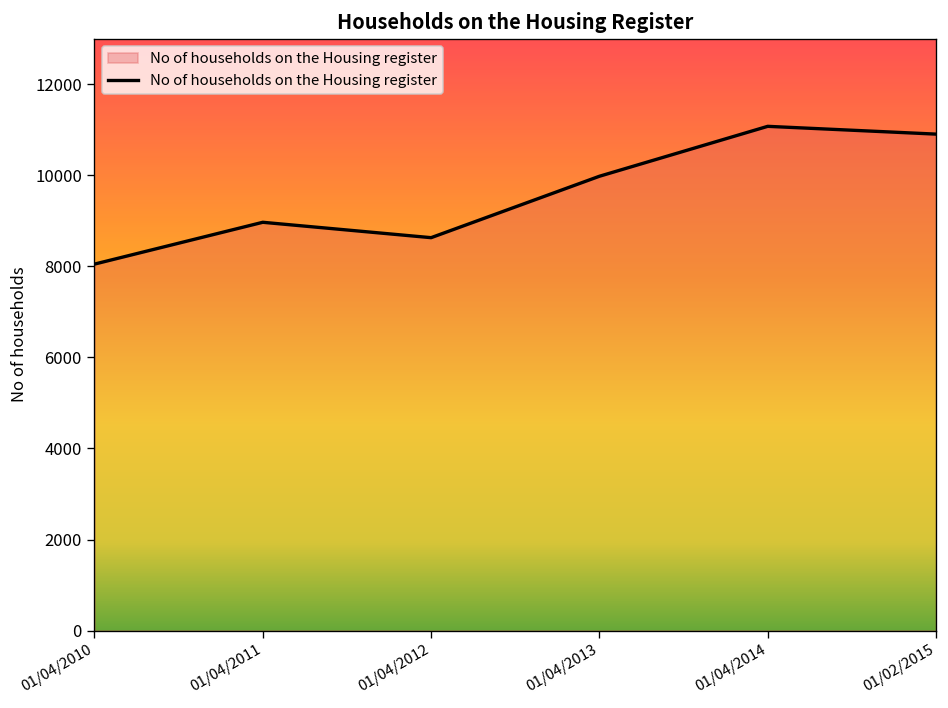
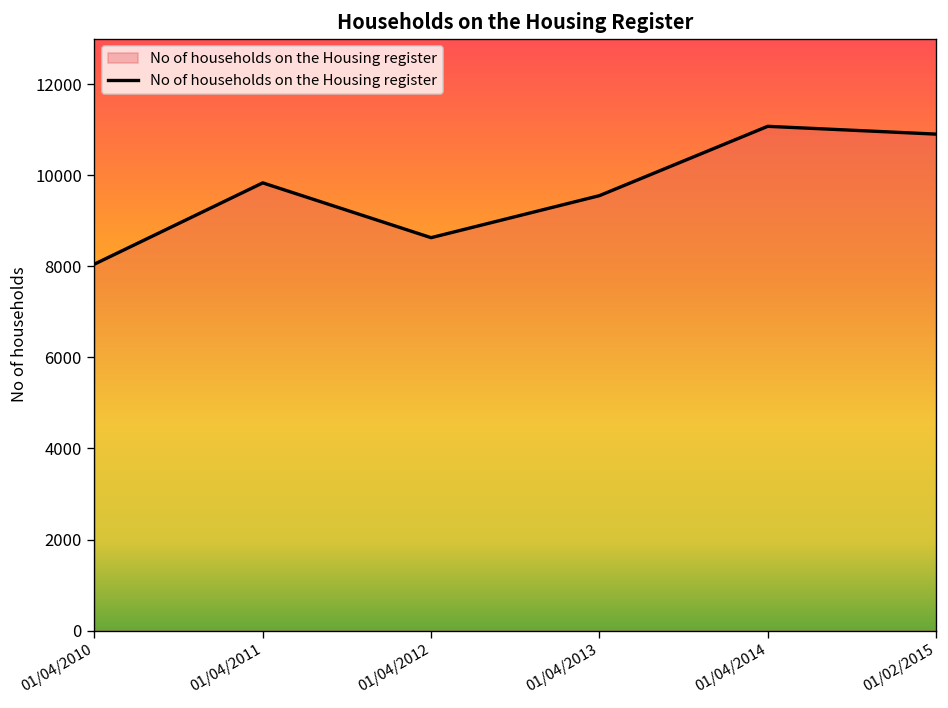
  {
    "01/04/2010": 8100,
-   "01/04/2011": 9000,
+   "01/04/2011": 9800,
    "01/04/2012": 8600,
-   "01/04/2013": 10000,
+   "01/04/2013": 9600,
    "01/04/2014": 11100,
    "01/02/2015": 10900
  }
